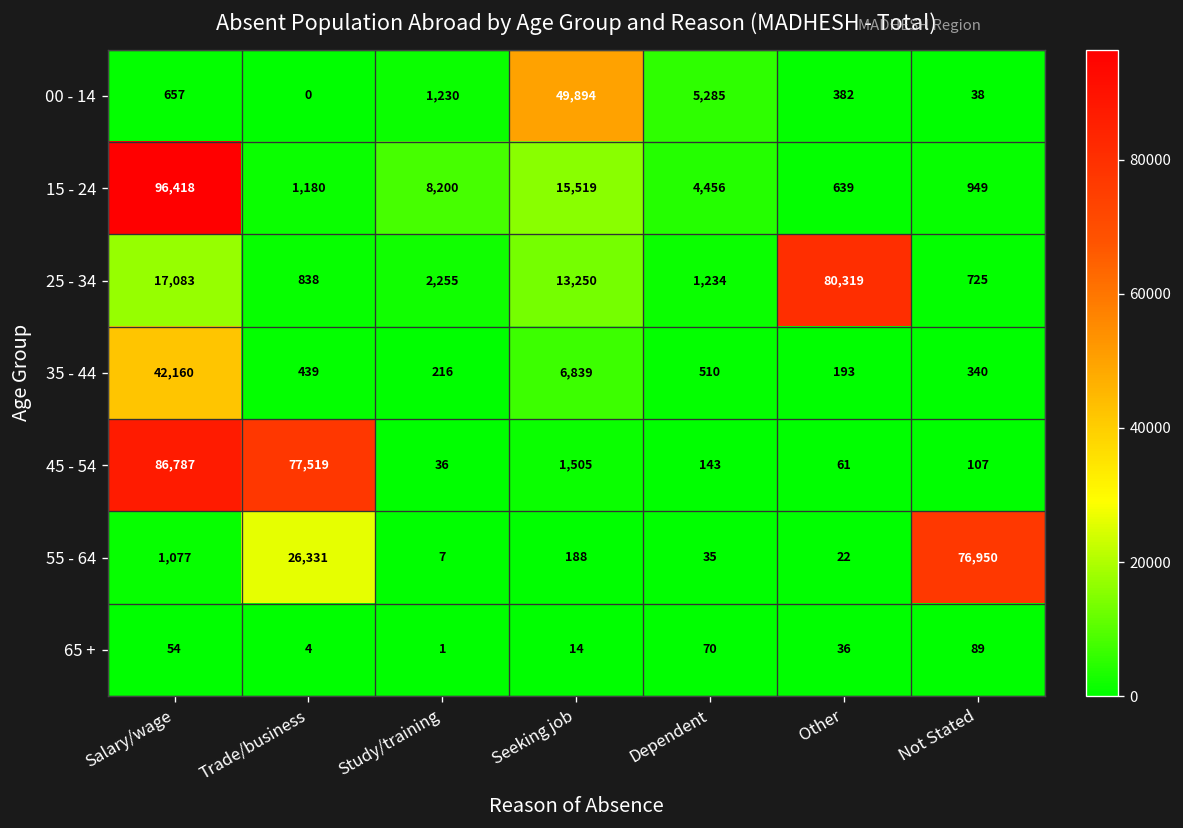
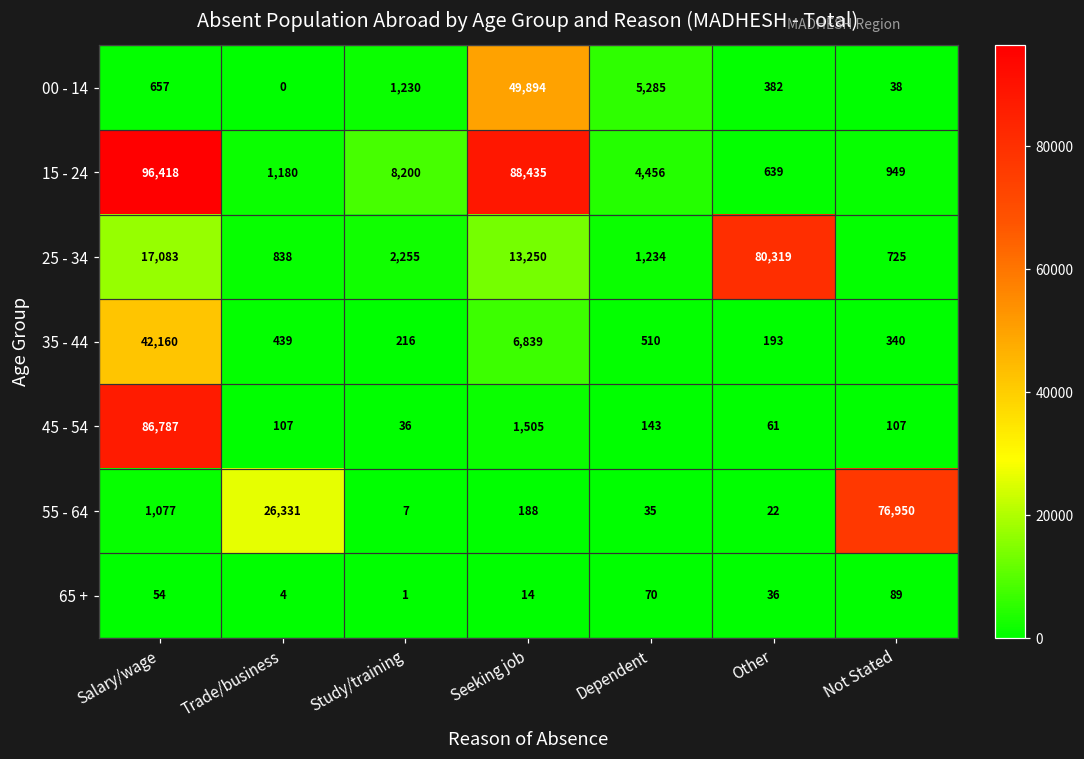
  {
    "00 - 14": {
      "Salary/wage": "657",
      "Trade/business": "0",
      "Study/training": "1,230",
      "Seeking job": "49,894",
      "Dependent": "5,285",
      "Other": "382",
      "Not Stated": "38"
    },
    "15 - 24": {
      "Salary/wage": "96,418",
      "Trade/business": "1,180",
      "Study/training": "8,200",
-     "Seeking job": "15,519",
+     "Seeking job": "88,435",
      "Dependent": "4,456",
      "Other": "639",
      "Not Stated": "949"
    },
    "25 - 34": {
      "Salary/wage": "17,083",
      "Trade/business": "838",
      "Study/training": "2,255",
      "Seeking job": "13,250",
      "Dependent": "1,234",
      "Other": "80,319",
      "Not Stated": "725"
    },
    "35 - 44": {
      "Salary/wage": "42,160",
      "Trade/business": "439",
      "Study/training": "216",
      "Seeking job": "6,839",
      "Dependent": "510",
      "Other": "193",
      "Not Stated": "340"
    },
    "45 - 54": {
      "Salary/wage": "86,787",
-     "Trade/business": "77,519",
+     "Trade/business": "107",
      "Study/training": "36",
      "Seeking job": "1,505",
      "Dependent": "143",
      "Other": "61",
      "Not Stated": "107"
    },
    "55 - 64": {
      "Salary/wage": "1,077",
      "Trade/business": "26,331",
      "Study/training": "7",
      "Seeking job": "188",
      "Dependent": "35",
      "Other": "22",
      "Not Stated": "76,950"
    },
    "65 +": {
      "Salary/wage": "54",
      "Trade/business": "4",
      "Study/training": "1",
      "Seeking job": "14",
      "Dependent": "70",
      "Other": "36",
      "Not Stated": "89"
    }
  }
